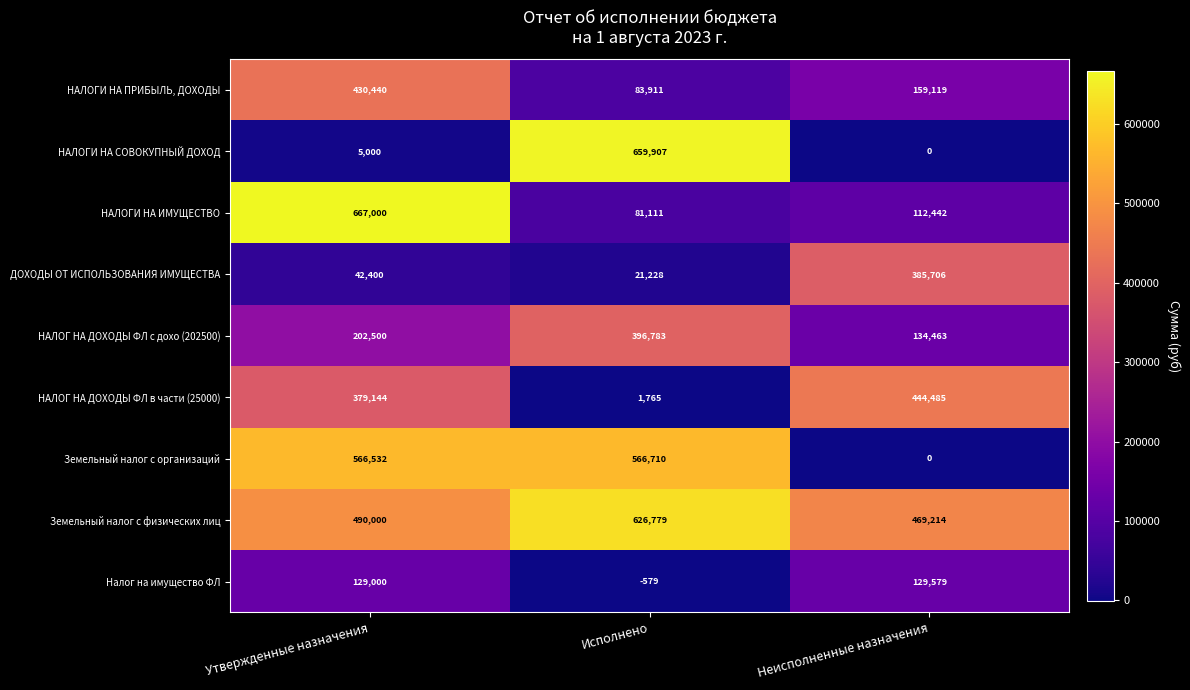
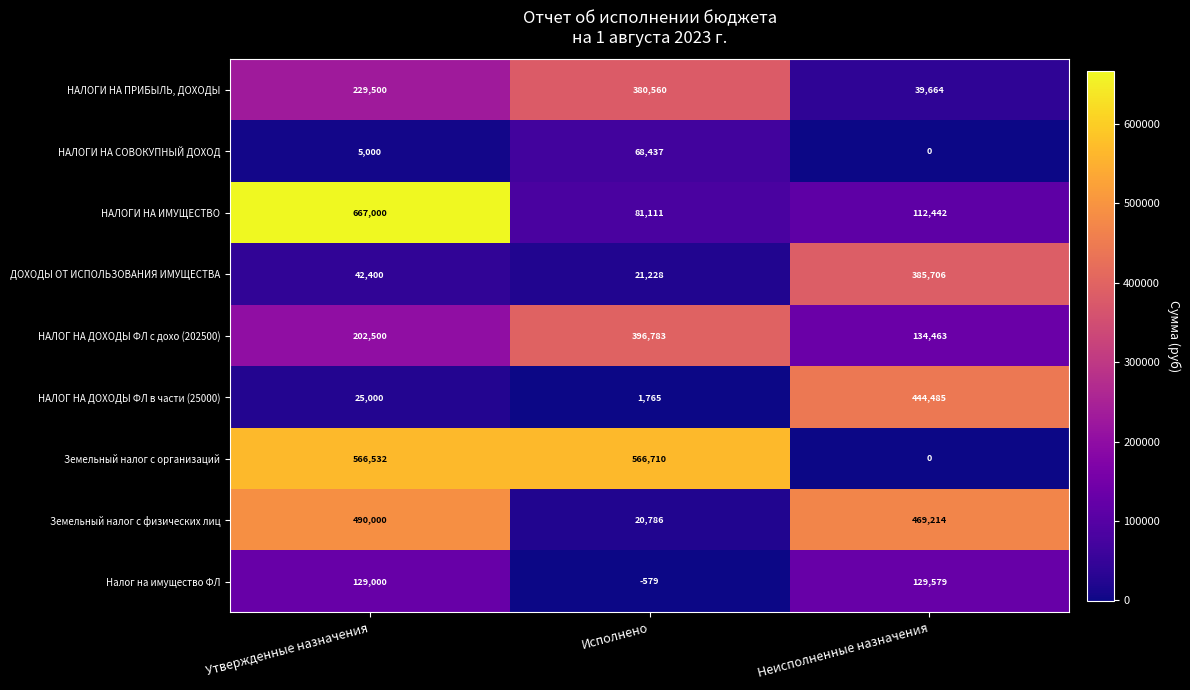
  {
    "НАЛОГИ НА ПРИБЫЛЬ, ДОХОДЫ": {
-     "Утвержденные назначения": "430,440",
-     "Исполнено": "83,911",
-     "Неисполненные назначения": "159,119"
+     "Утвержденные назначения": "229,500",
+     "Исполнено": "380,560",
+     "Неисполненные назначения": "39,664"
    },
    "НАЛОГИ НА СОВОКУПНЫЙ ДОХОД": {
      "Утвержденные назначения": "5,000",
-     "Исполнено": "659,907",
+     "Исполнено": "68,437",
      "Неисполненные назначения": "0"
    },
    "НАЛОГИ НА ИМУЩЕСТВО": {
      "Утвержденные назначения": "667,000",
      "Исполнено": "81,111",
      "Неисполненные назначения": "112,442"
    },
    "ДОХОДЫ ОТ ИСПОЛЬЗОВАНИЯ ИМУЩЕСТВА": {
      "Утвержденные назначения": "42,400",
      "Исполнено": "21,228",
      "Неисполненные назначения": "385,706"
    },
    "НАЛОГ НА ДОХОДЫ ФЛ с дохо (202500)": {
      "Утвержденные назначения": "202,500",
      "Исполнено": "396,783",
      "Неисполненные назначения": "134,463"
    },
    "НАЛОГ НА ДОХОДЫ ФЛ в части (25000)": {
-     "Утвержденные назначения": "379,144",
+     "Утвержденные назначения": "25,000",
      "Исполнено": "1,765",
      "Неисполненные назначения": "444,485"
    },
    "Земельный налог с организаций": {
      "Утвержденные назначения": "566,532",
      "Исполнено": "566,710",
      "Неисполненные назначения": "0"
    },
    "Земельный налог с физических лиц": {
      "Утвержденные назначения": "490,000",
-     "Исполнено": "626,779",
+     "Исполнено": "20,786",
      "Неисполненные назначения": "469,214"
    },
    "Налог на имущество ФЛ": {
      "Утвержденные назначения": "129,000",
      "Исполнено": "-579",
      "Неисполненные назначения": "129,579"
    }
  }
